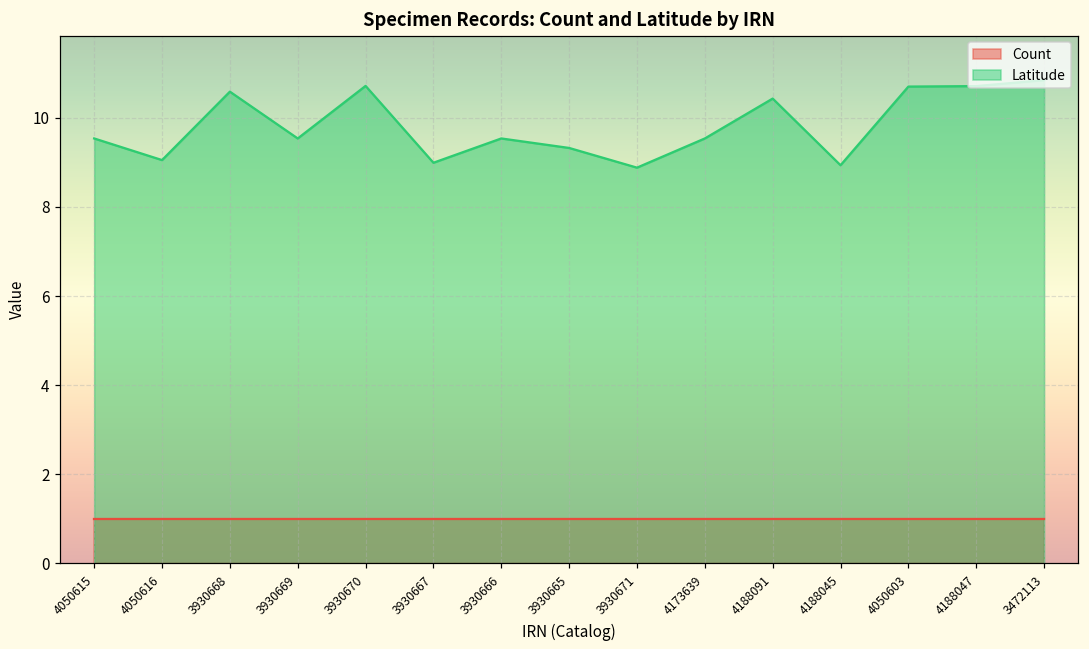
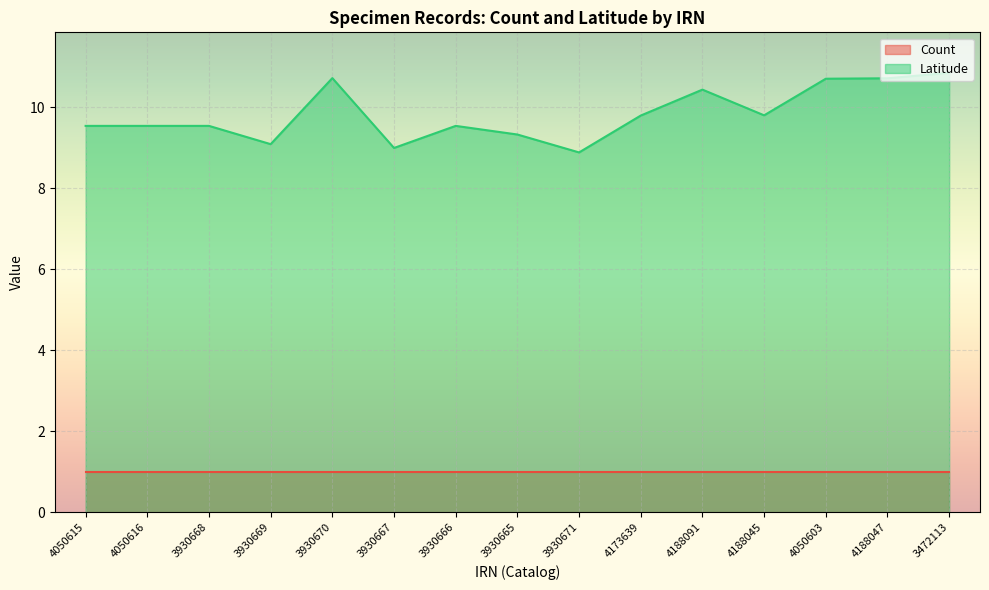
  {
    "Count": {
      "4050615": 1.0,
      "4050616": 1.0,
      "3930668": 1.0,
      "3930669": 1.0,
      "3930670": 1.0,
      "3930667": 1.0,
      "3930666": 1.0,
      "3930665": 1.0,
      "3930671": 1.0,
      "4173639": 1.0,
      "4188091": 1.0,
      "4188045": 1.0,
      "4050603": 1.0,
      "4188047": 1.0,
      "3472113": 1.0
    },
    "Latitude": {
      "4050615": 9.5,
-     "4050616": 9.1,
-     "3930668": 10.6,
-     "3930669": 9.5,
+     "4050616": 9.5,
+     "3930668": 9.5,
+     "3930669": 9.1,
      "3930670": 10.7,
      "3930667": 9.0,
      "3930666": 9.5,
      "3930665": 9.3,
      "3930671": 8.9,
-     "4173639": 9.5,
+     "4173639": 9.8,
      "4188091": 10.4,
-     "4188045": 8.9,
+     "4188045": 9.8,
      "4050603": 10.7
    }
  }
